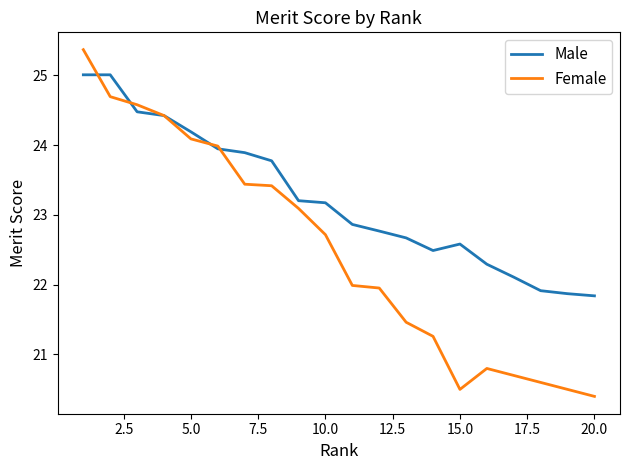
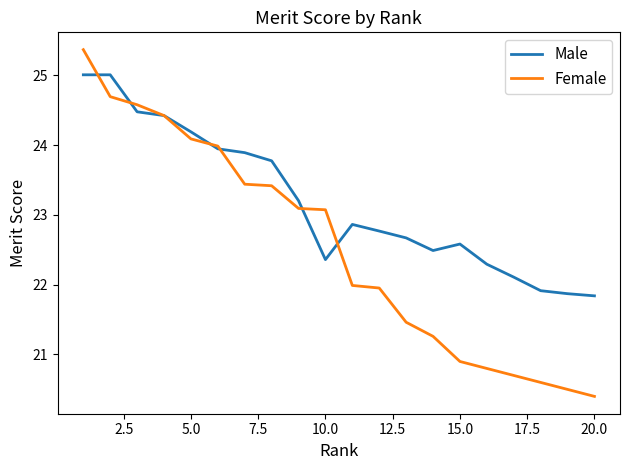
  {
    "Male": {
      "5.0": 24.2,
-     "10.0": 23.2,
+     "10.0": 22.4,
      "15.0": 22.6,
      "20.0": 21.8
    },
    "Female": {
      "5.0": 24.1,
-     "10.0": 22.7,
-     "15.0": 20.5,
+     "10.0": 23.1,
+     "15.0": 20.9,
      "20.0": 20.4
    }
  }
